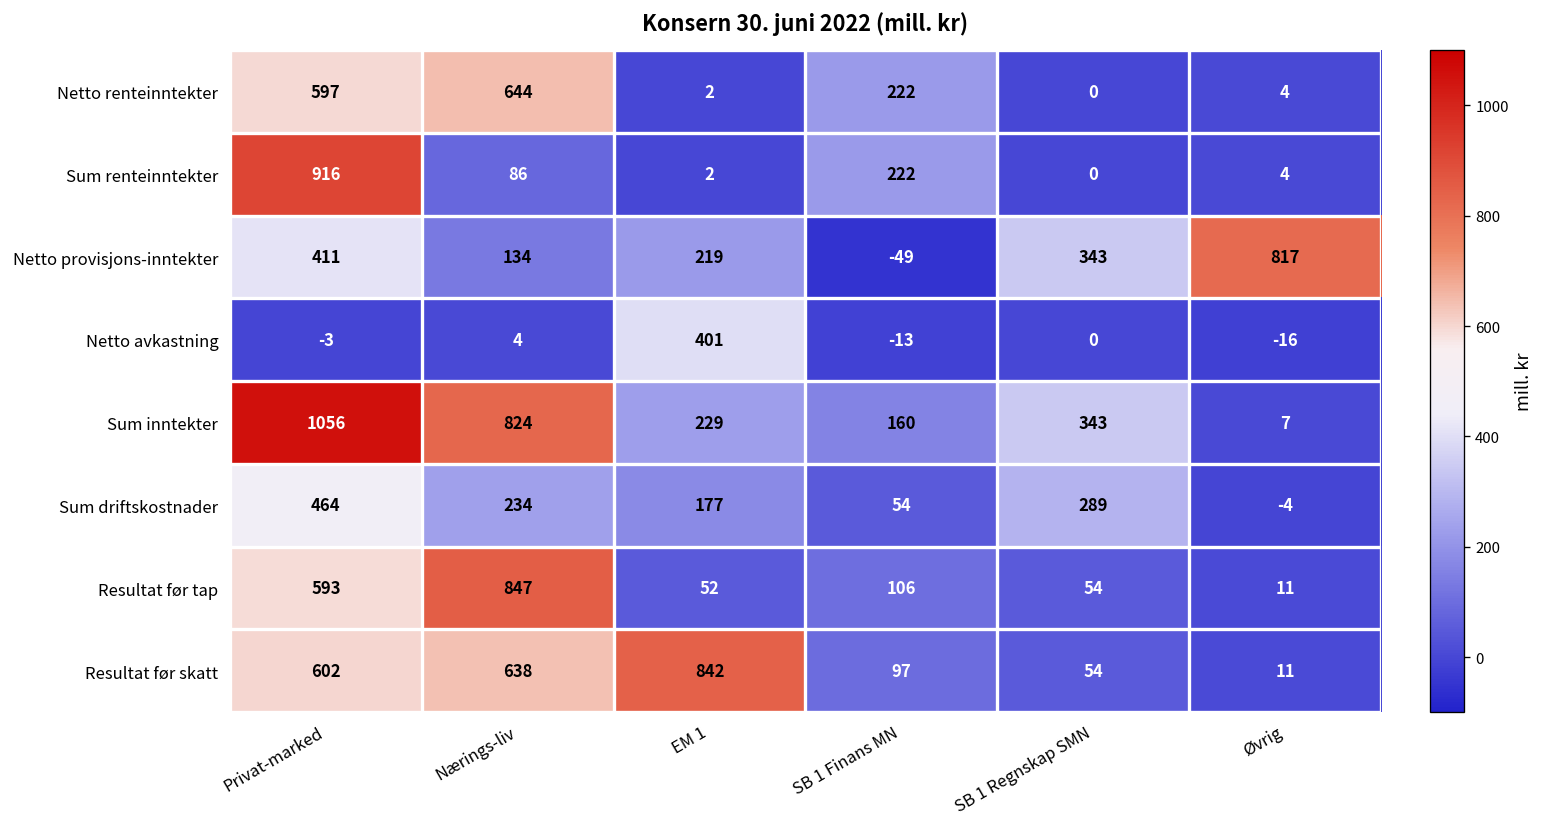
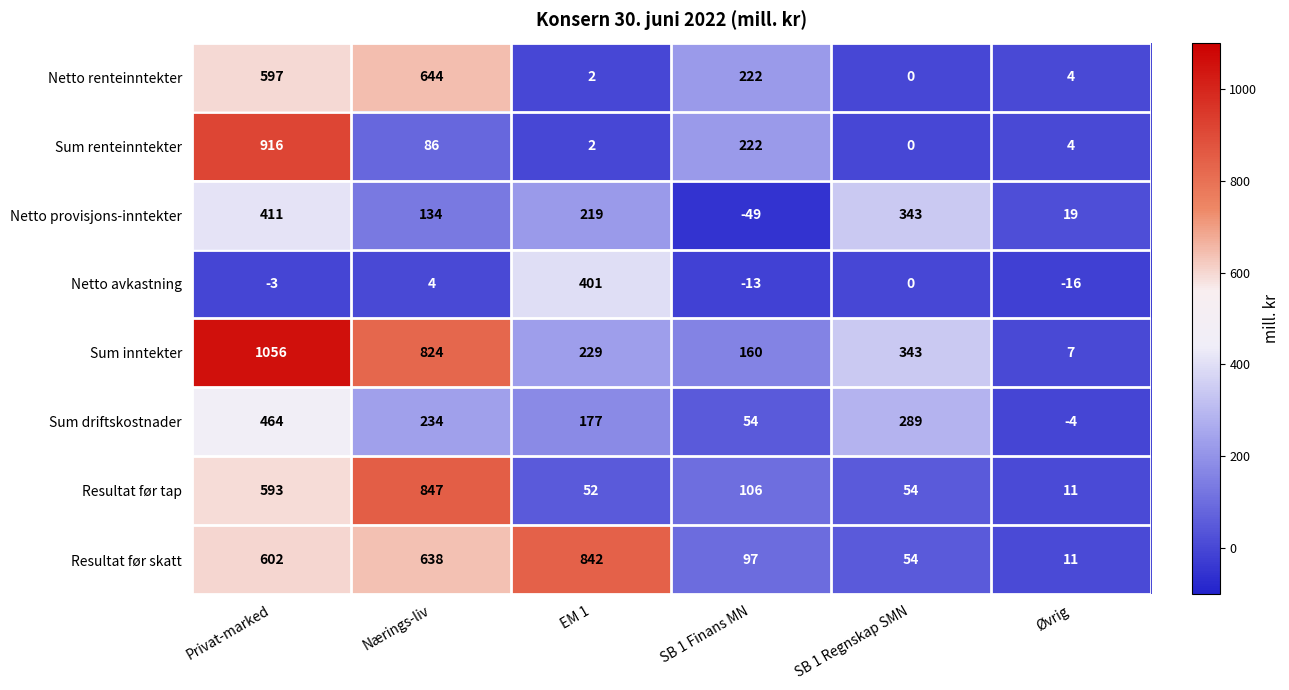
  {
    "Netto renteinntekter": {
      "Privat-marked": 597,
      "Nærings-liv": 644,
      "EM 1": 2,
      "SB 1 Finans MN": 222,
      "SB 1 Regnskap SMN": 0,
      "Øvrig": 4
    },
    "Sum renteinntekter": {
      "Privat-marked": 916,
      "Nærings-liv": 86,
      "EM 1": 2,
      "SB 1 Finans MN": 222,
      "SB 1 Regnskap SMN": 0,
      "Øvrig": 4
    },
    "Netto provisjons-inntekter": {
      "Privat-marked": 411,
      "Nærings-liv": 134,
      "EM 1": 219,
      "SB 1 Finans MN": -49,
      "SB 1 Regnskap SMN": 343,
-     "Øvrig": 817
+     "Øvrig": 19
    },
    "Netto avkastning": {
      "Privat-marked": -3,
      "Nærings-liv": 4,
      "EM 1": 401,
      "SB 1 Finans MN": -13,
      "SB 1 Regnskap SMN": 0,
      "Øvrig": -16
    },
    "Sum inntekter": {
      "Privat-marked": 1056,
      "Nærings-liv": 824,
      "EM 1": 229,
      "SB 1 Finans MN": 160,
      "SB 1 Regnskap SMN": 343,
      "Øvrig": 7
    },
    "Sum driftskostnader": {
      "Privat-marked": 464,
      "Nærings-liv": 234,
      "EM 1": 177,
      "SB 1 Finans MN": 54,
      "SB 1 Regnskap SMN": 289,
      "Øvrig": -4
    },
    "Resultat før tap": {
      "Privat-marked": 593,
      "Nærings-liv": 847,
      "EM 1": 52,
      "SB 1 Finans MN": 106,
      "SB 1 Regnskap SMN": 54,
      "Øvrig": 11
    },
    "Resultat før skatt": {
      "Privat-marked": 602,
      "Nærings-liv": 638,
      "EM 1": 842,
      "SB 1 Finans MN": 97,
      "SB 1 Regnskap SMN": 54,
      "Øvrig": 11
    }
  }
